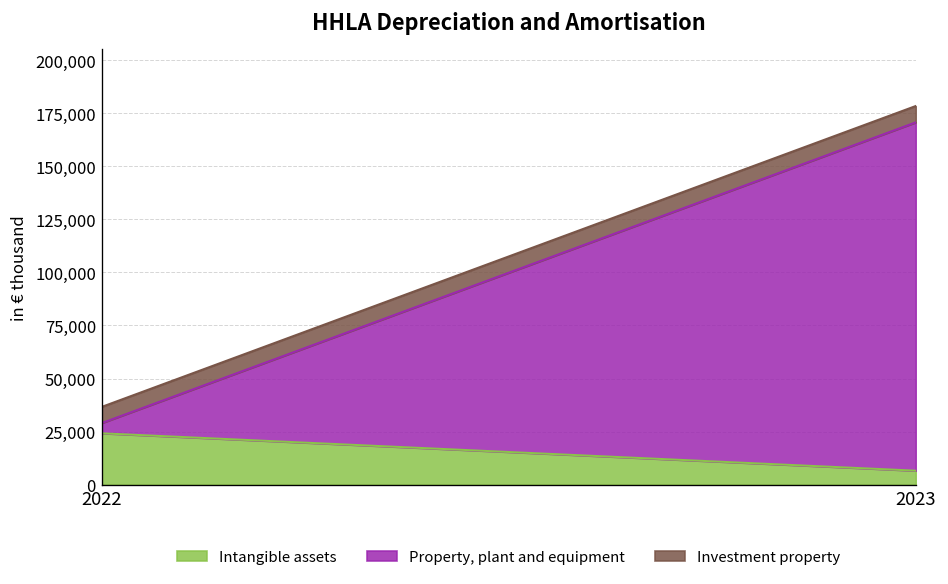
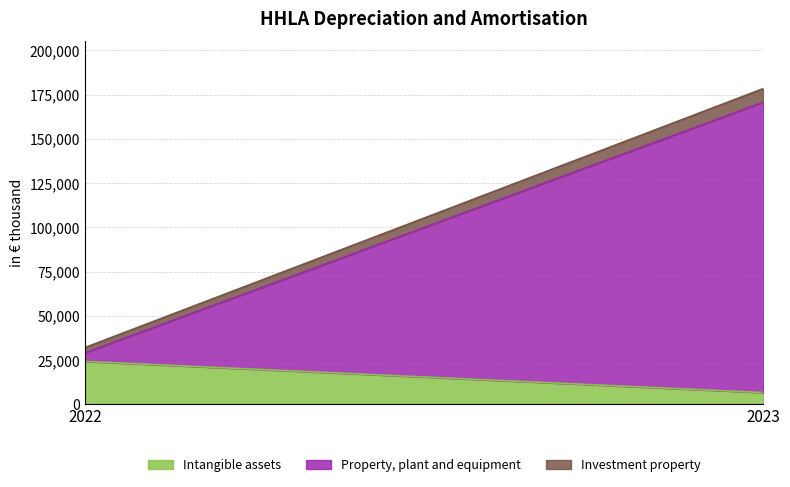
  {
    "Intangible assets": {
      "2022": "24,000",
      "2023": "7,000"
    },
    "Property, plant and equipment": {
      "2022": "5,000",
      "2023": "164,000"
    },
    "Investment property": {
-     "2022": "8,000",
+     "2022": "3,000",
      "2023": "8,000"
    }
  }
